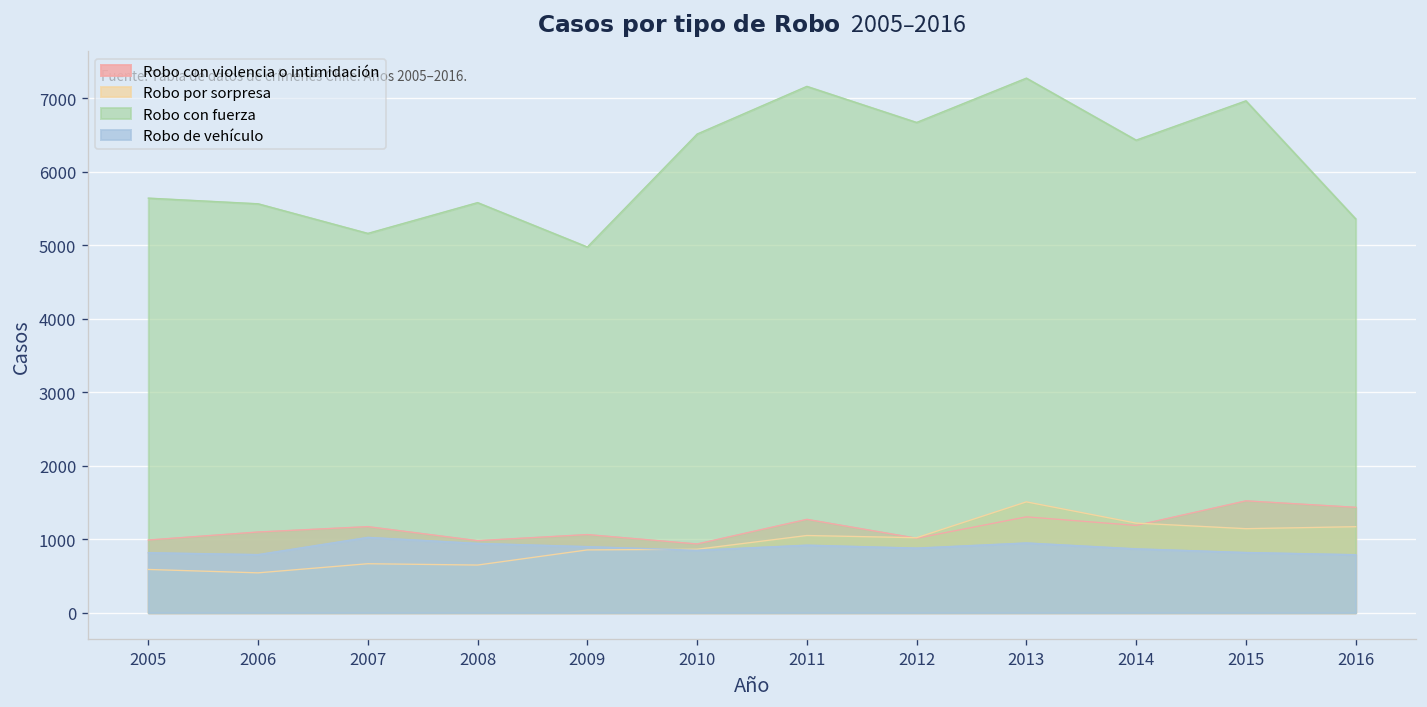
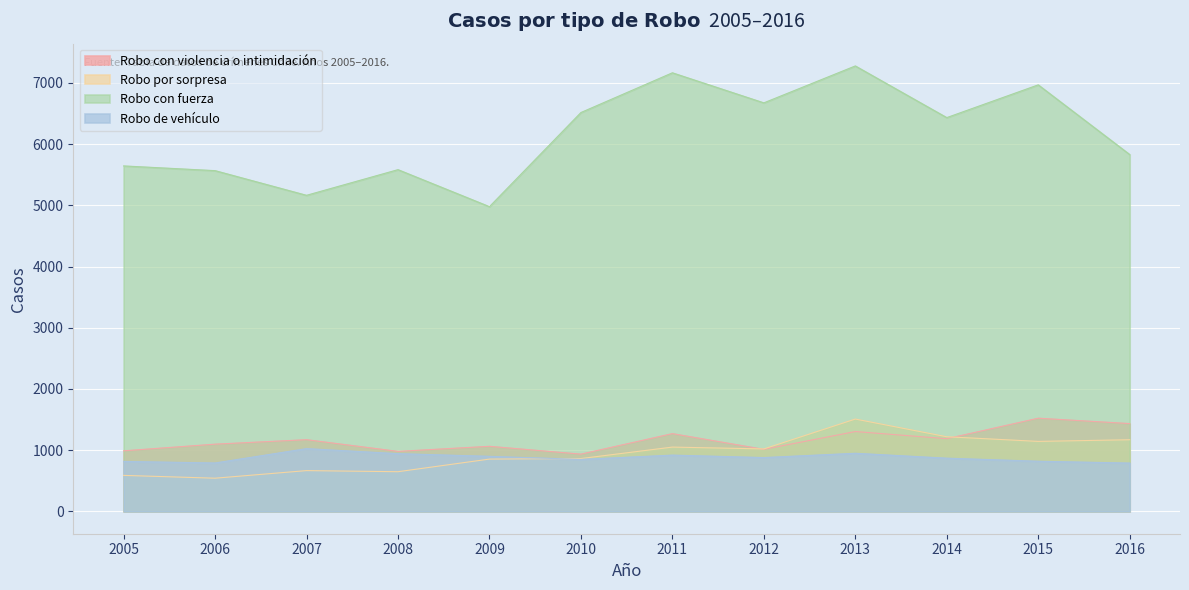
  {
    "Robo con fuerza": {
      "2005": 5600,
      "2006": 5600,
      "2007": 5200,
      "2008": 5600,
      "2009": 5000,
      "2010": 6500,
      "2011": 7200,
      "2012": 6700,
      "2013": 7300,
      "2014": 6400,
      "2015": 7000,
-     "2016": 5400
+     "2016": 5800
    },
    "Robo de vehículo": {
      "2005": 800,
      "2006": 800,
      "2007": 1000,
      "2009": 900,
      "2011": 900,
      "2012": 900,
      "2013": 1000,
      "2014": 900,
      "2015": 800,
      "2016": 800
    }
  }
